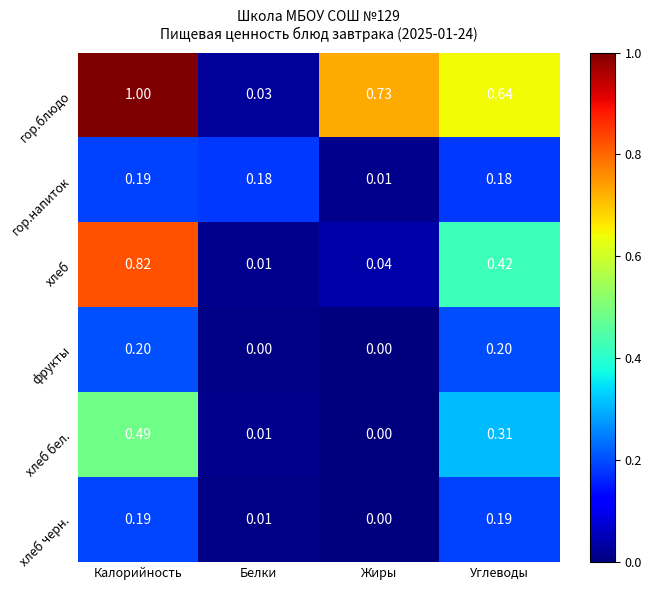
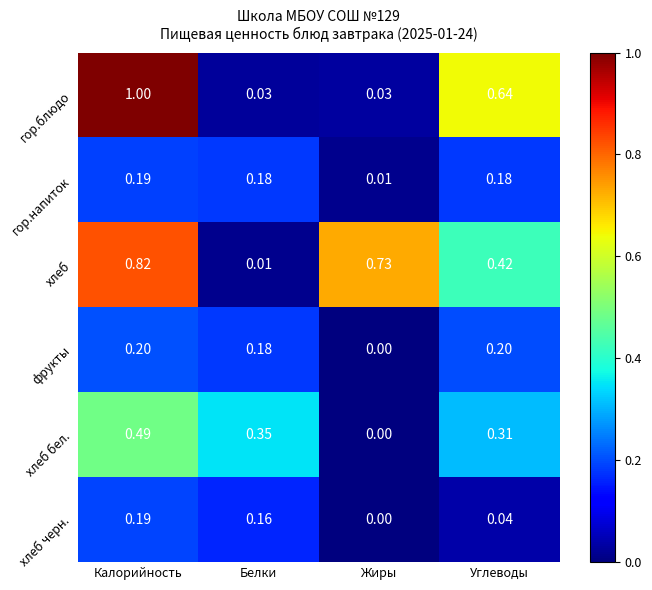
  {
    "гор.блюдо": {
      "Калорийность": 1.00,
      "Белки": 0.03,
-     "Жиры": 0.73,
+     "Жиры": 0.03,
      "Углеводы": 0.64
    },
    "гор.напиток": {
      "Калорийность": 0.19,
      "Белки": 0.18,
      "Жиры": 0.01,
      "Углеводы": 0.18
    },
    "хлеб": {
      "Калорийность": 0.82,
      "Белки": 0.01,
-     "Жиры": 0.04,
+     "Жиры": 0.73,
      "Углеводы": 0.42
    },
    "фрукты": {
      "Калорийность": 0.20,
-     "Белки": 0.00,
+     "Белки": 0.18,
      "Жиры": 0.00,
      "Углеводы": 0.20
    },
    "хлеб бел.": {
      "Калорийность": 0.49,
-     "Белки": 0.01,
+     "Белки": 0.35,
      "Жиры": 0.00,
      "Углеводы": 0.31
    },
    "хлеб черн.": {
      "Калорийность": 0.19,
-     "Белки": 0.01,
+     "Белки": 0.16,
      "Жиры": 0.00,
-     "Углеводы": 0.19
+     "Углеводы": 0.04
    }
  }
